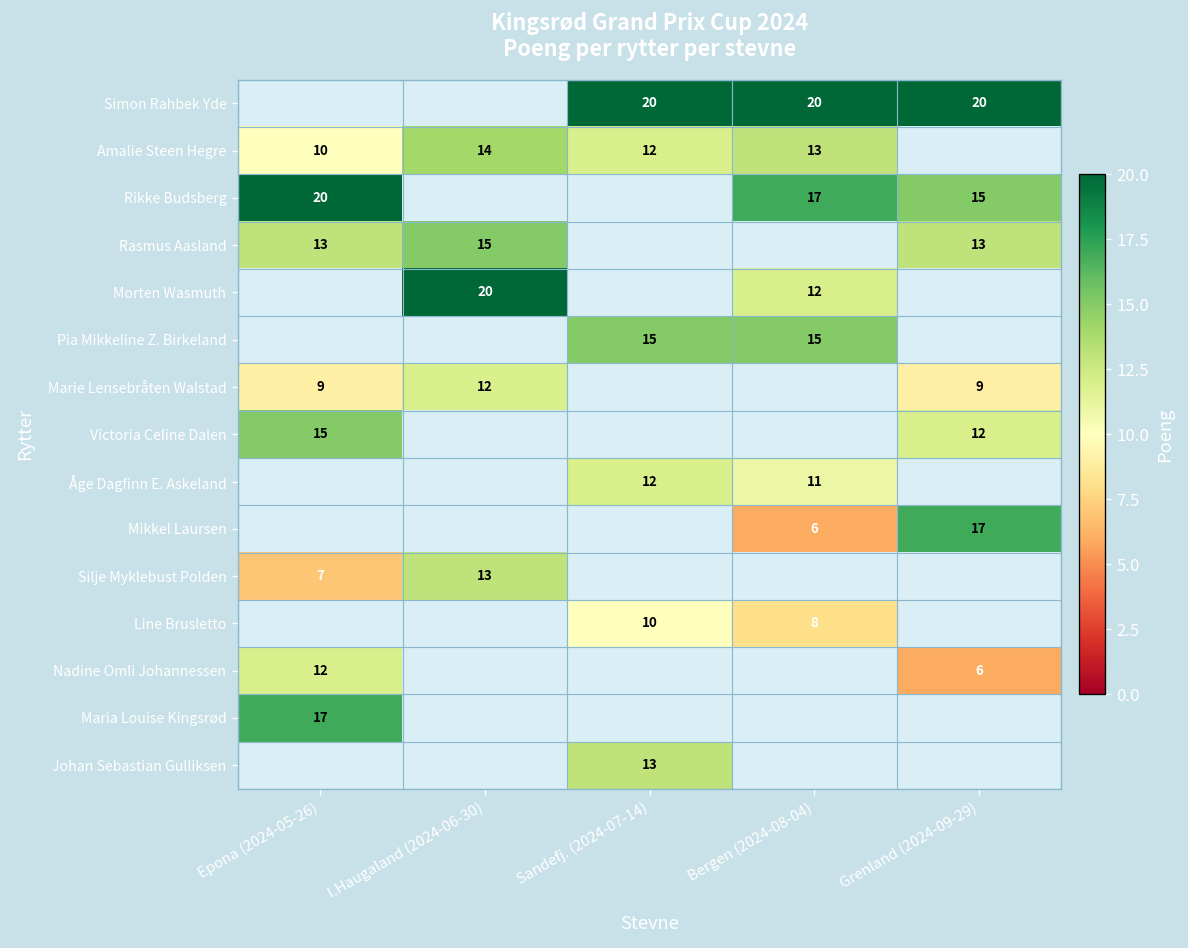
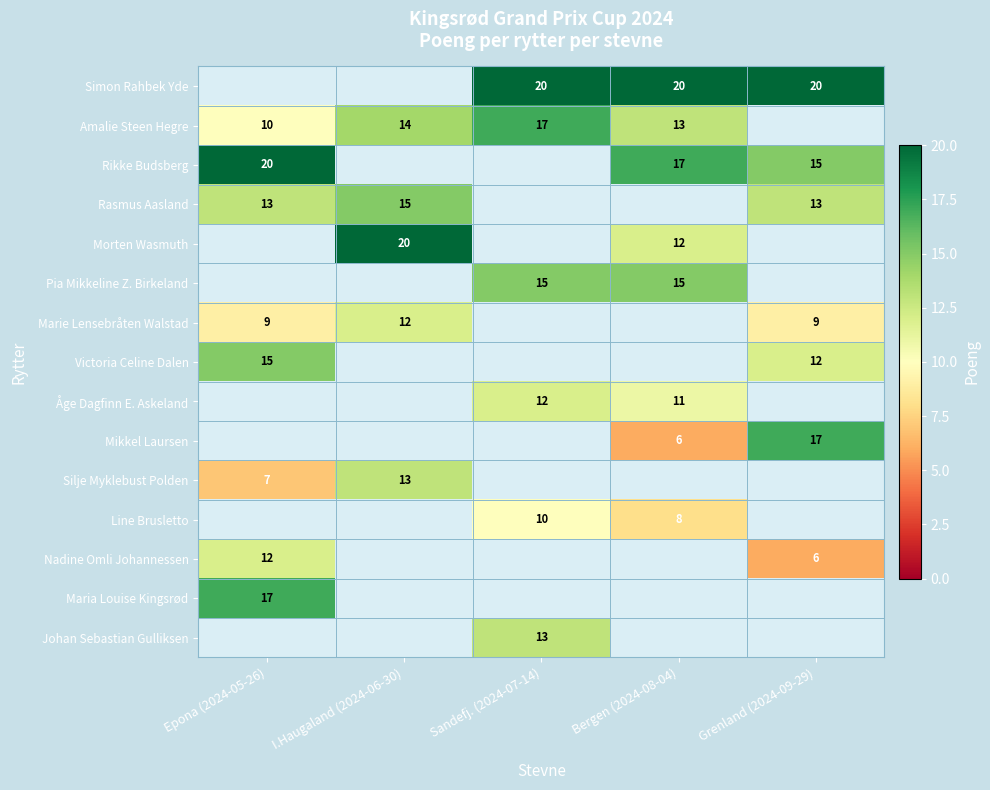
  {
    "Simon Rahbek Yde": {
      "Sandefj. (2024-07-14)": 20,
      "Bergen (2024-08-04)": 20,
      "Grenland (2024-09-29)": 20
    },
    "Amalie Steen Hegre": {
      "Epona (2024-05-26)": 10,
      "I.Haugaland (2024-06-30)": 14,
-     "Sandefj. (2024-07-14)": 12,
+     "Sandefj. (2024-07-14)": 17,
      "Bergen (2024-08-04)": 13
    },
    "Rikke Budsberg": {
      "Epona (2024-05-26)": 20,
      "Bergen (2024-08-04)": 17,
      "Grenland (2024-09-29)": 15
    },
    "Rasmus Aasland": {
      "Epona (2024-05-26)": 13,
      "I.Haugaland (2024-06-30)": 15,
      "Grenland (2024-09-29)": 13
    },
    "Morten Wasmuth": {
      "I.Haugaland (2024-06-30)": 20,
      "Bergen (2024-08-04)": 12
    },
    "Pia Mikkeline Z. Birkeland": {
      "Sandefj. (2024-07-14)": 15,
      "Bergen (2024-08-04)": 15
    },
    "Marie Lensebråten Walstad": {
      "Epona (2024-05-26)": 9,
      "I.Haugaland (2024-06-30)": 12,
      "Grenland (2024-09-29)": 9
    },
    "Victoria Celine Dalen": {
      "Epona (2024-05-26)": 15,
      "Grenland (2024-09-29)": 12
    },
    "Åge Dagfinn E. Askeland": {
      "Sandefj. (2024-07-14)": 12,
      "Bergen (2024-08-04)": 11
    },
    "Mikkel Laursen": {
      "Bergen (2024-08-04)": 6,
      "Grenland (2024-09-29)": 17
    },
    "Silje Myklebust Polden": {
      "Epona (2024-05-26)": 7,
      "I.Haugaland (2024-06-30)": 13
    },
    "Line Brusletto": {
      "Sandefj. (2024-07-14)": 10,
      "Bergen (2024-08-04)": 8
    },
    "Nadine Omli Johannessen": {
      "Epona (2024-05-26)": 12,
      "Grenland (2024-09-29)": 6
    },
    "Maria Louise Kingsrød": {
      "Epona (2024-05-26)": 17
    },
    "Johan Sebastian Gulliksen": {
      "Sandefj. (2024-07-14)": 13
    }
  }
